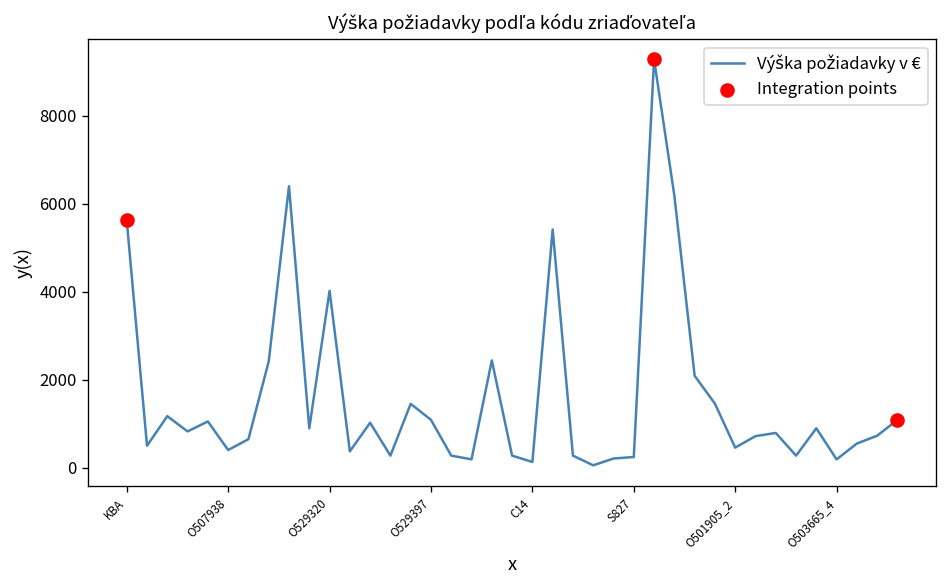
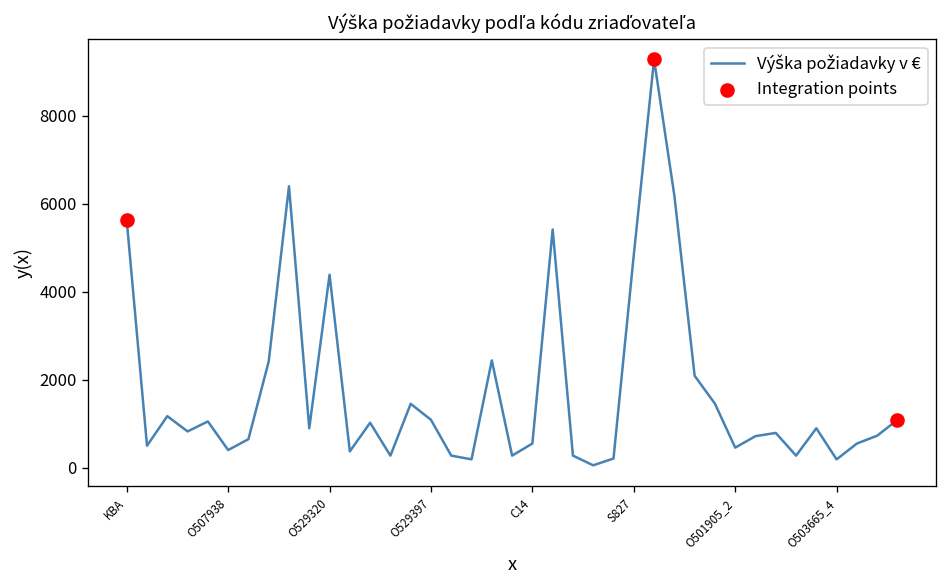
  {
    "Výška požiadavky v €": {
      "O507938": 400,
-     "O529320": 4000,
+     "O529320": 4400,
      "O529397": 1100,
-     "C14": 100,
-     "S827": 200,
+     "C14": 600,
+     "S827": 4800,
      "O501905_2": 500,
      "O503665_4": 200
    }
  }
